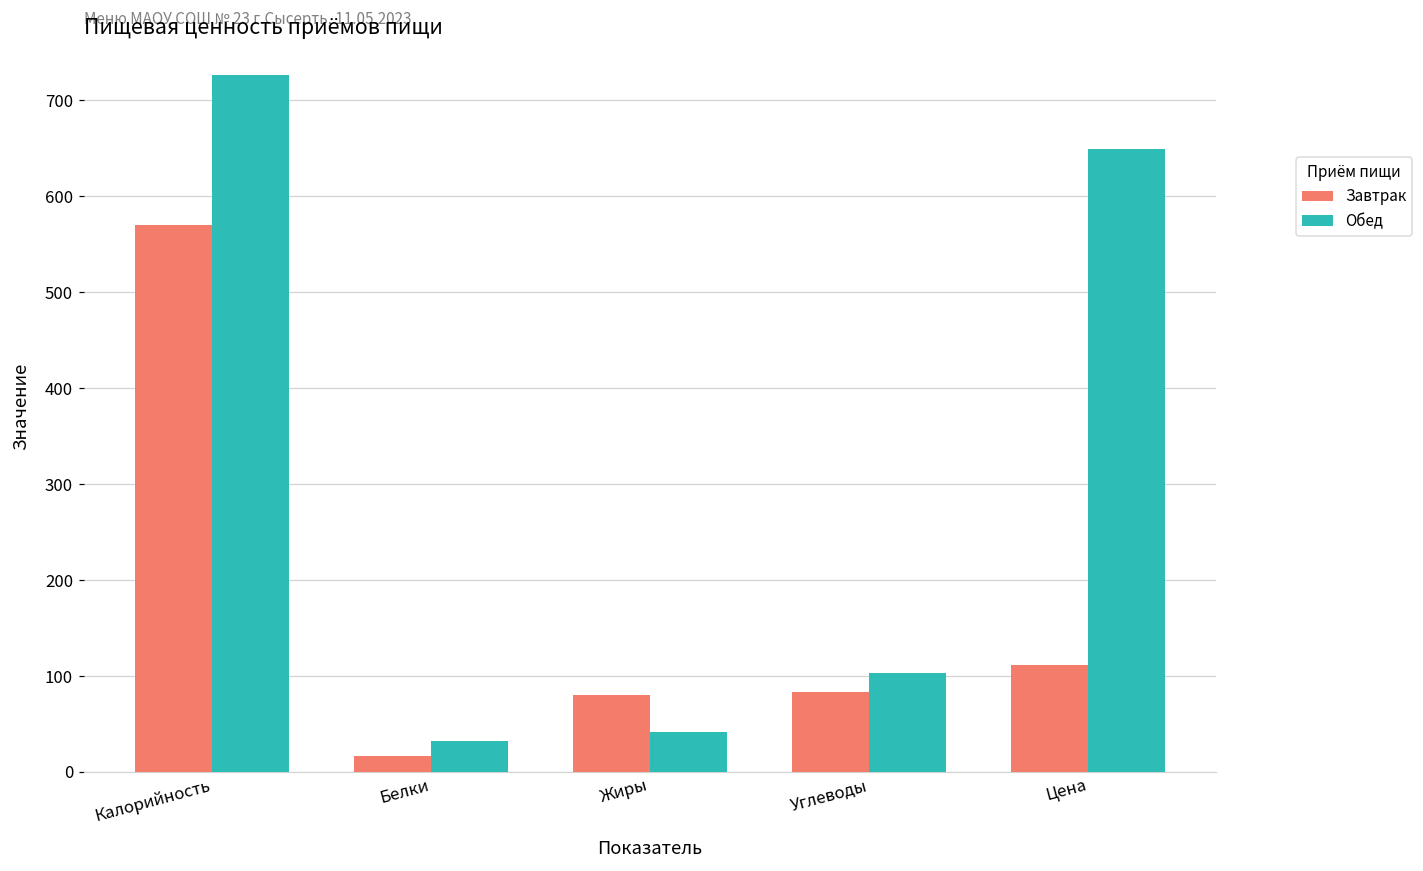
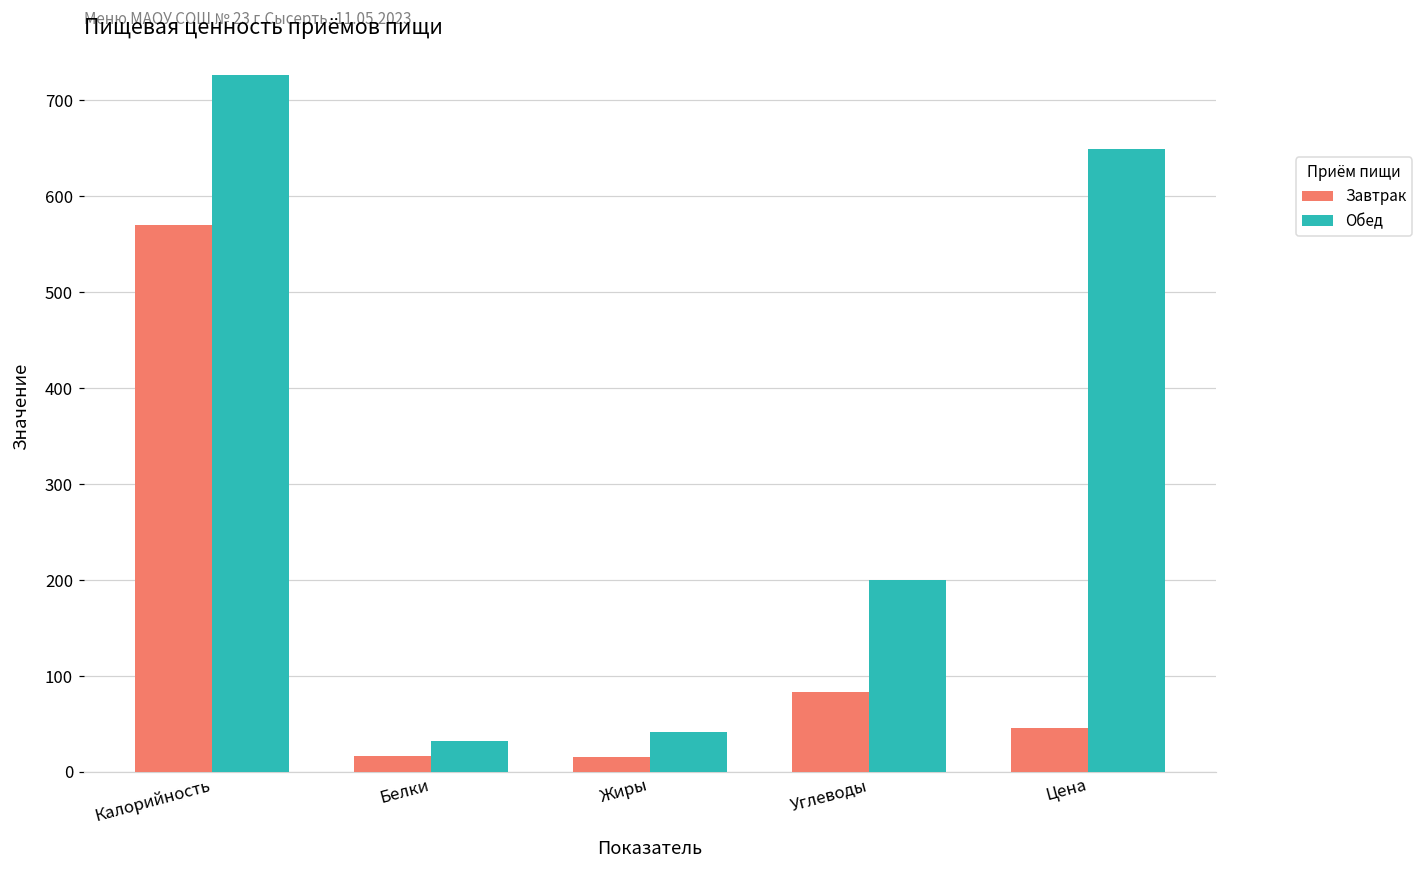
  {
    "Завтрак": {
      "Калорийность": 570,
      "Белки": 20,
-     "Жиры": 80,
+     "Жиры": 20,
      "Углеводы": 80,
-     "Цена": 110
+     "Цена": 50
    },
    "Обед": {
      "Калорийность": 730,
      "Белки": 30,
      "Жиры": 40,
-     "Углеводы": 100,
+     "Углеводы": 200,
      "Цена": 650
    }
  }
